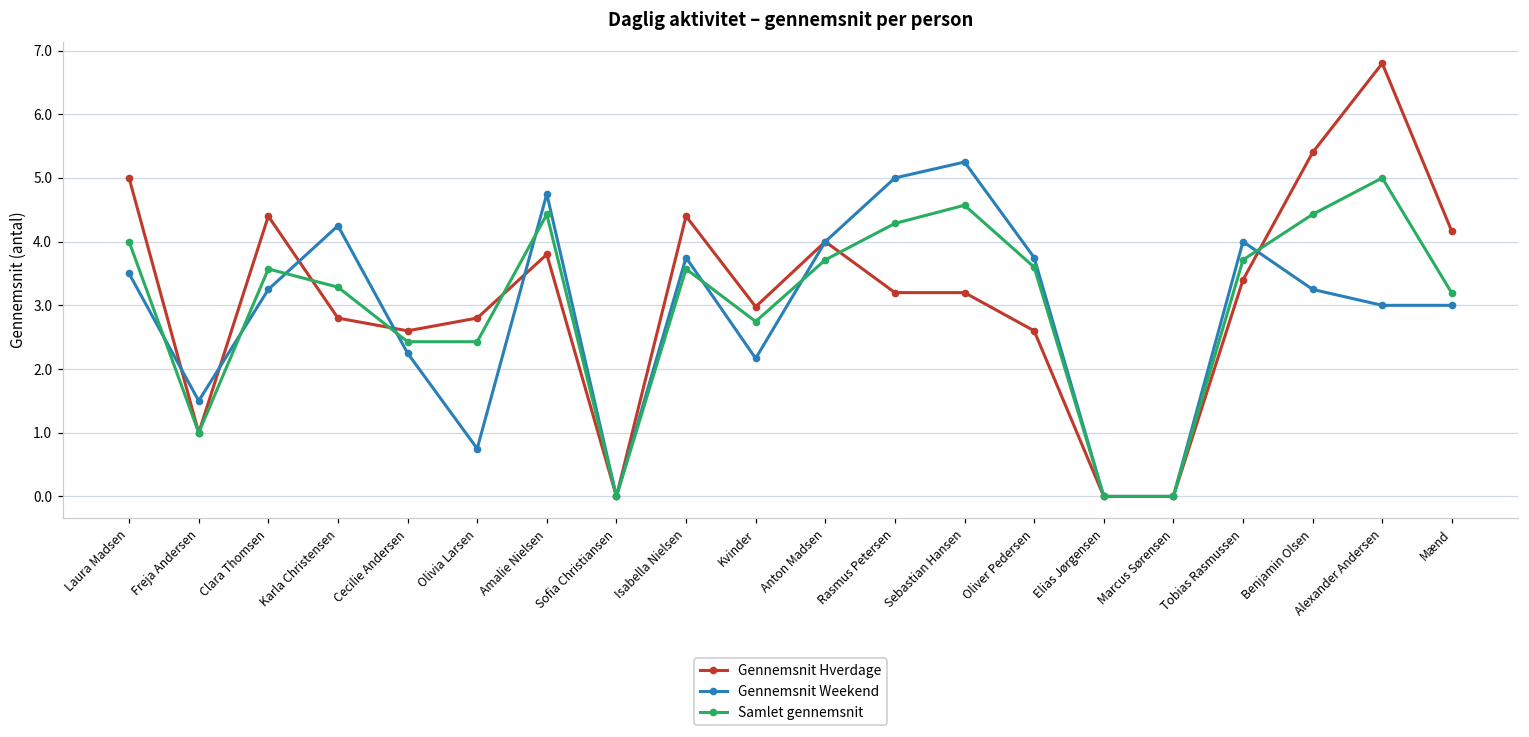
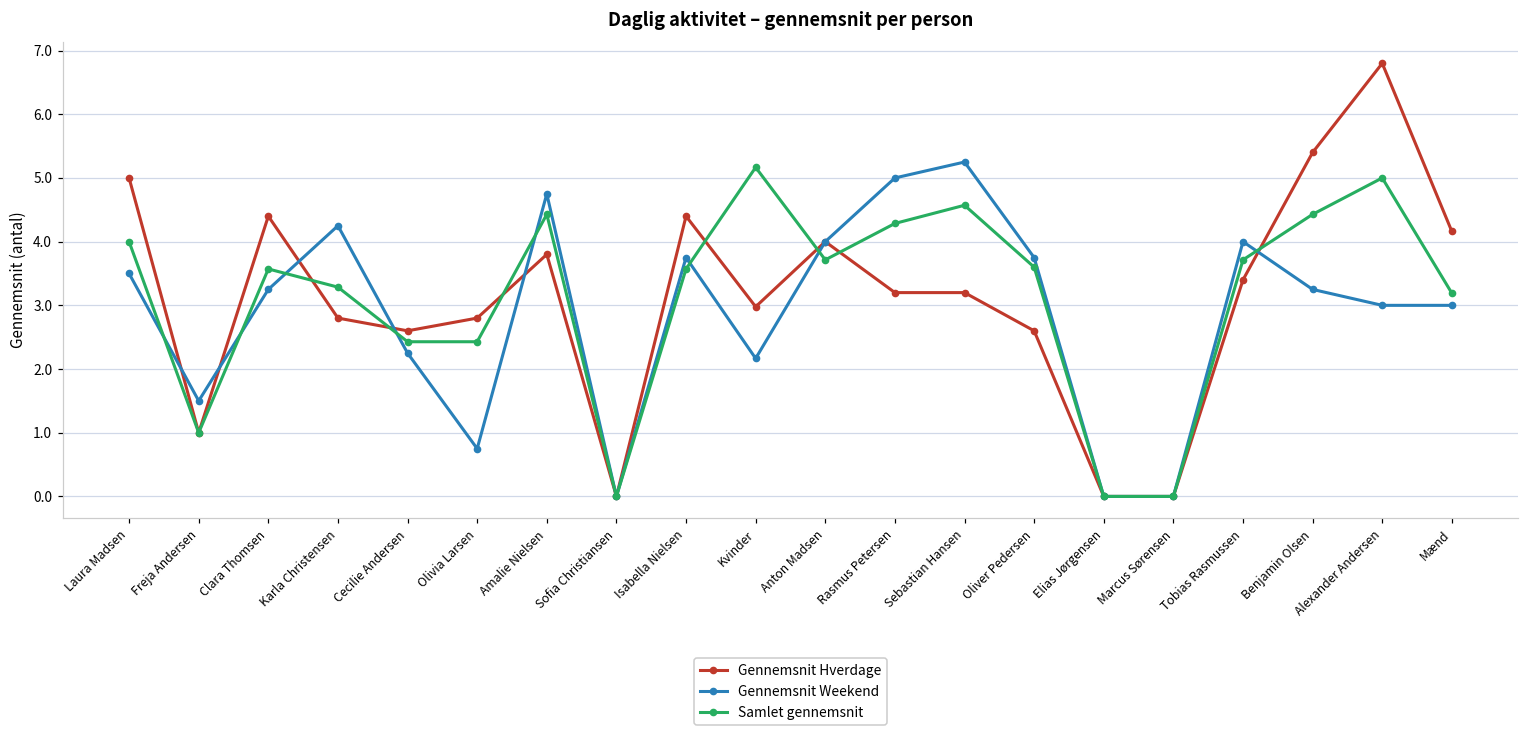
  {
    "Gennemsnit Hverdage": {
      "Laura Madsen": 5.0,
      "Clara Thomsen": 4.4,
      "Karla Christensen": 2.8,
      "Cecilie Andersen": 2.6,
      "Olivia Larsen": 2.8,
      "Amalie Nielsen": 3.8,
      "Isabella Nielsen": 4.4,
      "Kvinder": 3.0,
      "Rasmus Petersen": 3.2,
      "Sebastian Hansen": 3.2,
      "Oliver Pedersen": 2.6,
      "Tobias Rasmussen": 3.4,
      "Benjamin Olsen": 5.4,
      "Alexander Andersen": 6.8,
      "Mænd": 4.2
    },
    "Gennemsnit Weekend": {
      "Laura Madsen": 3.5,
      "Freja Andersen": 1.5,
      "Clara Thomsen": 3.3,
      "Karla Christensen": 4.3,
      "Cecilie Andersen": 2.3,
      "Olivia Larsen": 0.8,
      "Amalie Nielsen": 4.8,
      "Isabella Nielsen": 3.8,
      "Kvinder": 2.2,
      "Rasmus Petersen": 5.0,
      "Sebastian Hansen": 5.3,
      "Oliver Pedersen": 3.8,
      "Tobias Rasmussen": 4.0,
      "Benjamin Olsen": 3.3,
      "Alexander Andersen": 3.0,
      "Mænd": 3.0
    },
    "Samlet gennemsnit": {
      "Laura Madsen": 4.0,
      "Clara Thomsen": 3.6,
      "Karla Christensen": 3.3,
      "Cecilie Andersen": 2.4,
      "Olivia Larsen": 2.4,
      "Amalie Nielsen": 4.4,
      "Isabella Nielsen": 3.6,
-     "Kvinder": 2.7,
+     "Kvinder": 5.2,
      "Anton Madsen": 3.7,
      "Rasmus Petersen": 4.3,
      "Sebastian Hansen": 4.6,
      "Oliver Pedersen": 3.6,
      "Tobias Rasmussen": 3.7,
      "Benjamin Olsen": 4.4,
      "Alexander Andersen": 5.0,
      "Mænd": 3.2
    }
  }
